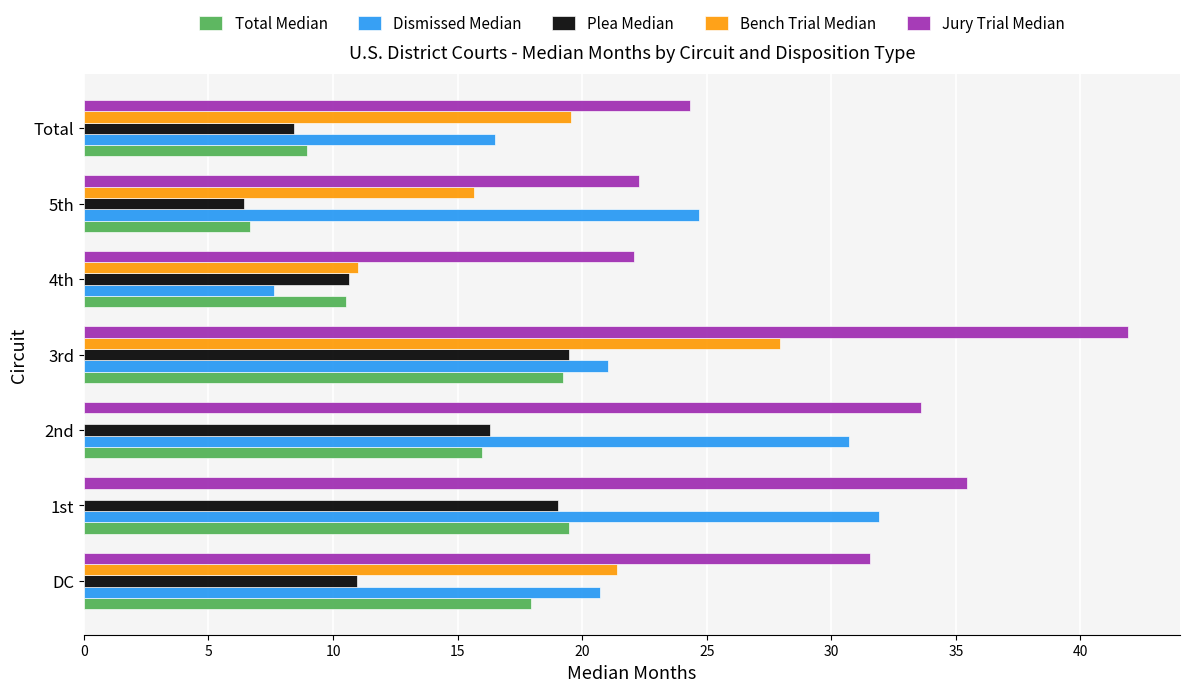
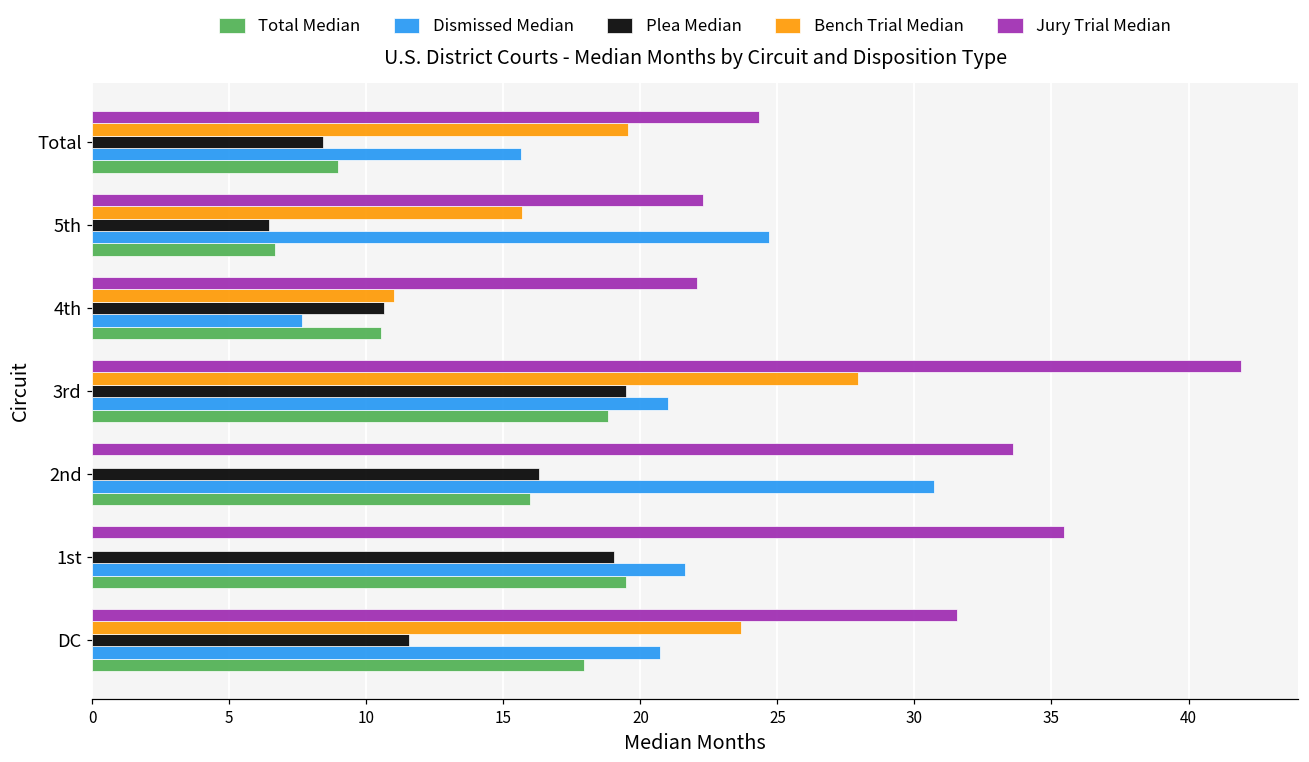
  {
    "Total Median": {
      "Total": 9.0,
      "5th": 6.7,
      "4th": 10.5,
-     "3rd": 19.3,
+     "3rd": 18.8,
      "2nd": 16.0,
      "1st": 19.5,
      "DC": 17.9
    },
    "Dismissed Median": {
-     "Total": 16.5,
+     "Total": 15.6,
      "5th": 24.7,
      "4th": 7.6,
      "3rd": 21.0,
      "2nd": 30.7,
-     "1st": 31.9,
+     "1st": 21.6,
      "DC": 20.7
    },
    "Plea Median": {
      "Total": 8.4,
      "5th": 6.4,
      "4th": 10.7,
      "3rd": 19.5,
      "2nd": 16.3,
      "1st": 19.0,
-     "DC": 11.0
+     "DC": 11.6
    },
    "Bench Trial Median": {
      "Total": 19.5,
      "5th": 15.7,
      "4th": 11.0,
      "3rd": 28.0,
      "2nd": 0.0,
      "1st": 0.0,
-     "DC": 21.4
+     "DC": 23.7
    },
    "Jury Trial Median": {
      "Total": 24.3,
      "5th": 22.3,
      "4th": 22.1,
      "3rd": 41.9,
      "2nd": 33.6,
      "1st": 35.4,
      "DC": 31.6
    }
  }
